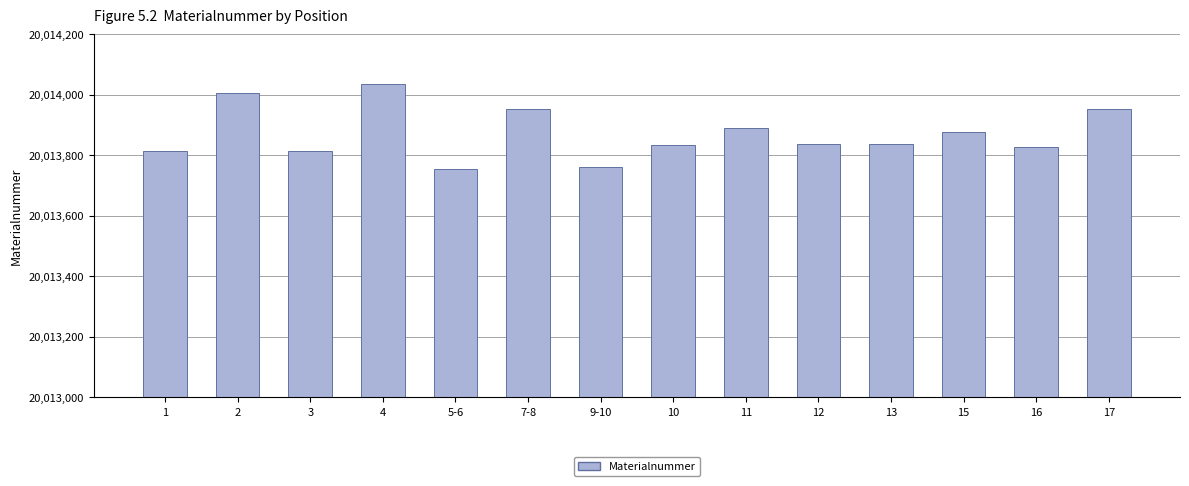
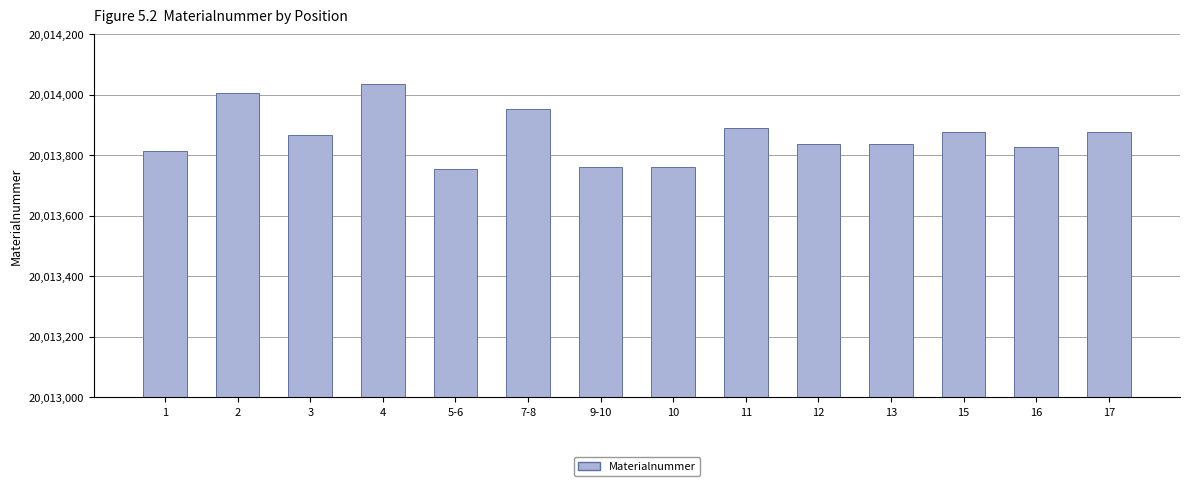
  {
    "1": "20,013,810",
    "2": "20,014,010",
-   "3": "20,013,820",
+   "3": "20,013,870",
    "4": "20,014,040",
    "5-6": "20,013,760",
    "7-8": "20,013,950",
    "9-10": "20,013,760",
-   "10": "20,013,830",
+   "10": "20,013,760",
    "11": "20,013,890",
    "12": "20,013,840",
    "13": "20,013,840",
    "15": "20,013,880",
    "16": "20,013,830",
-   "17": "20,013,950"
+   "17": "20,013,880"
  }
